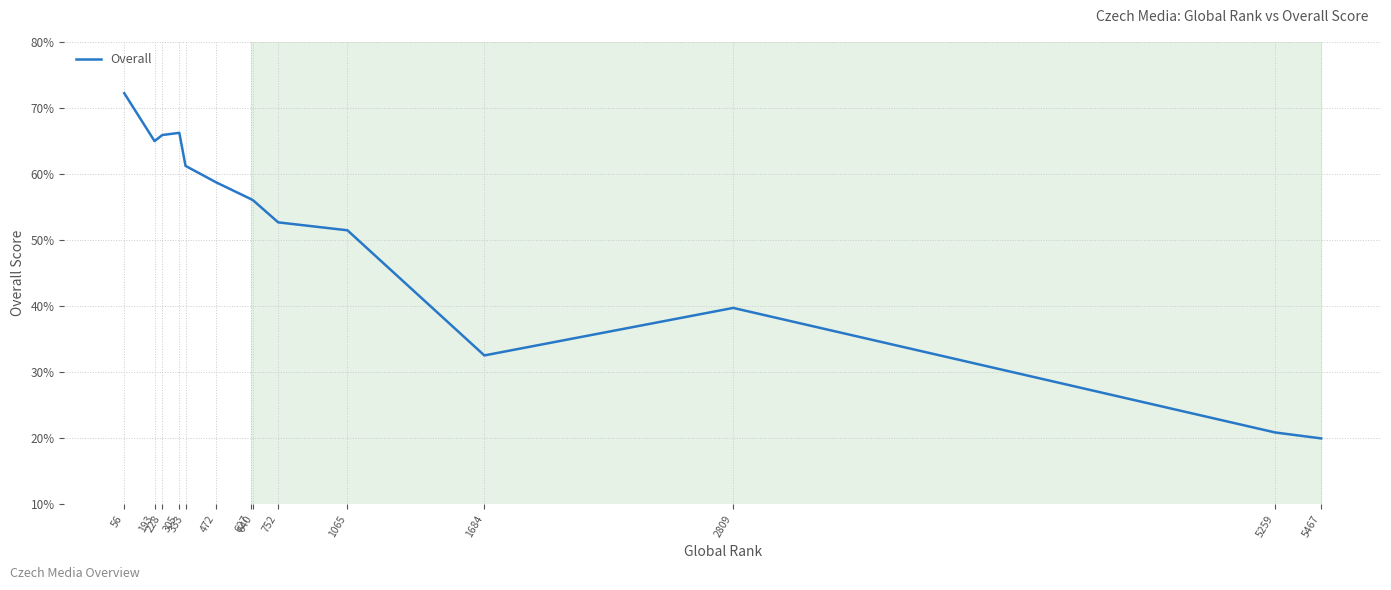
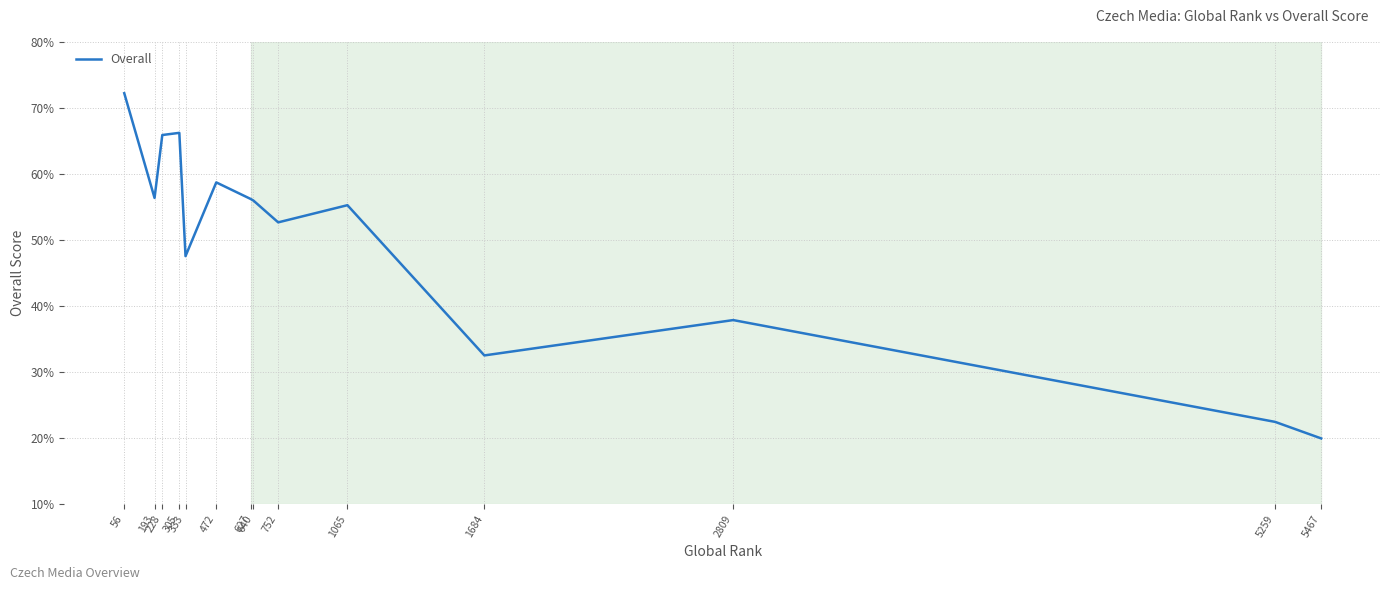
  {
    "56": "72%",
-   "193": "65%",
+   "193": "56%",
    "228": "66%",
    "305": "66%",
-   "333": "61%",
+   "333": "48%",
    "472": "59%",
    "627": "56%",
    "640": "56%",
    "752": "53%",
-   "1065": "52%",
+   "1065": "55%",
    "1684": "33%",
-   "2809": "40%",
-   "5259": "21%",
+   "2809": "38%",
+   "5259": "23%",
    "5467": "20%"
  }
